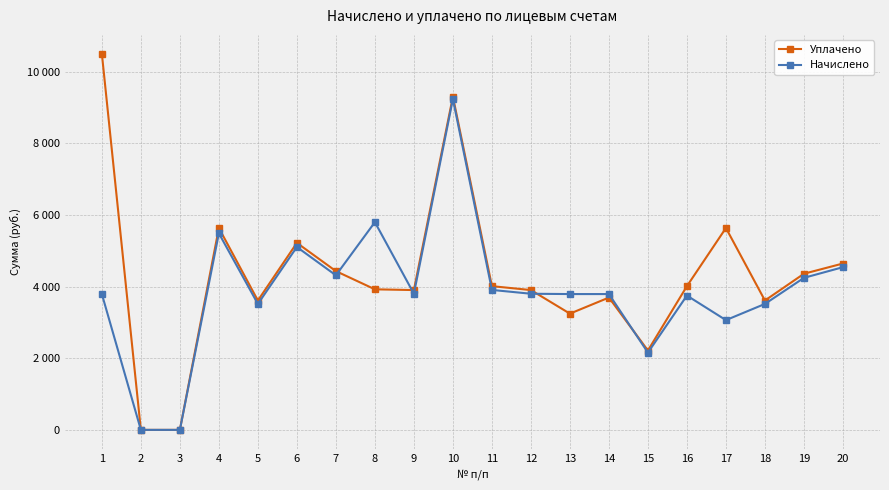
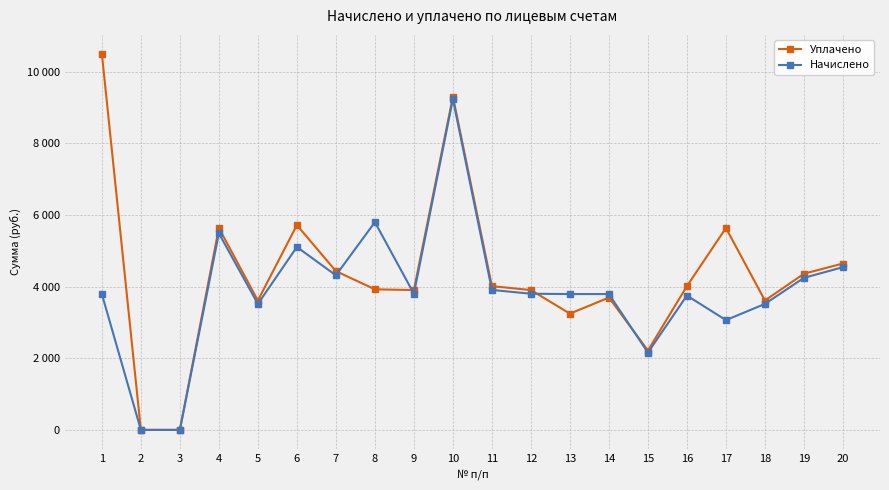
  {
    "Уплачено": {
      "1": 10500,
      "4": 5600,
      "5": 3600,
-     "6": 5200,
+     "6": 5700,
      "7": 4400,
      "8": 3900,
      "9": 3900,
      "11": 4000,
      "12": 3900,
      "13": 3200,
      "14": 3700,
      "16": 4000,
      "17": 5600,
      "18": 3600,
      "19": 4400,
      "20": 4600
    },
    "Начислено": {
      "1": 3800,
      "4": 5500,
      "5": 3500,
      "6": 5100,
      "7": 4300,
      "8": 5800,
      "9": 3800,
      "11": 3900,
      "12": 3800,
      "13": 3800,
      "14": 3800,
      "16": 3700,
      "17": 3100,
      "18": 3500,
      "19": 4200,
      "20": 4500
    }
  }
